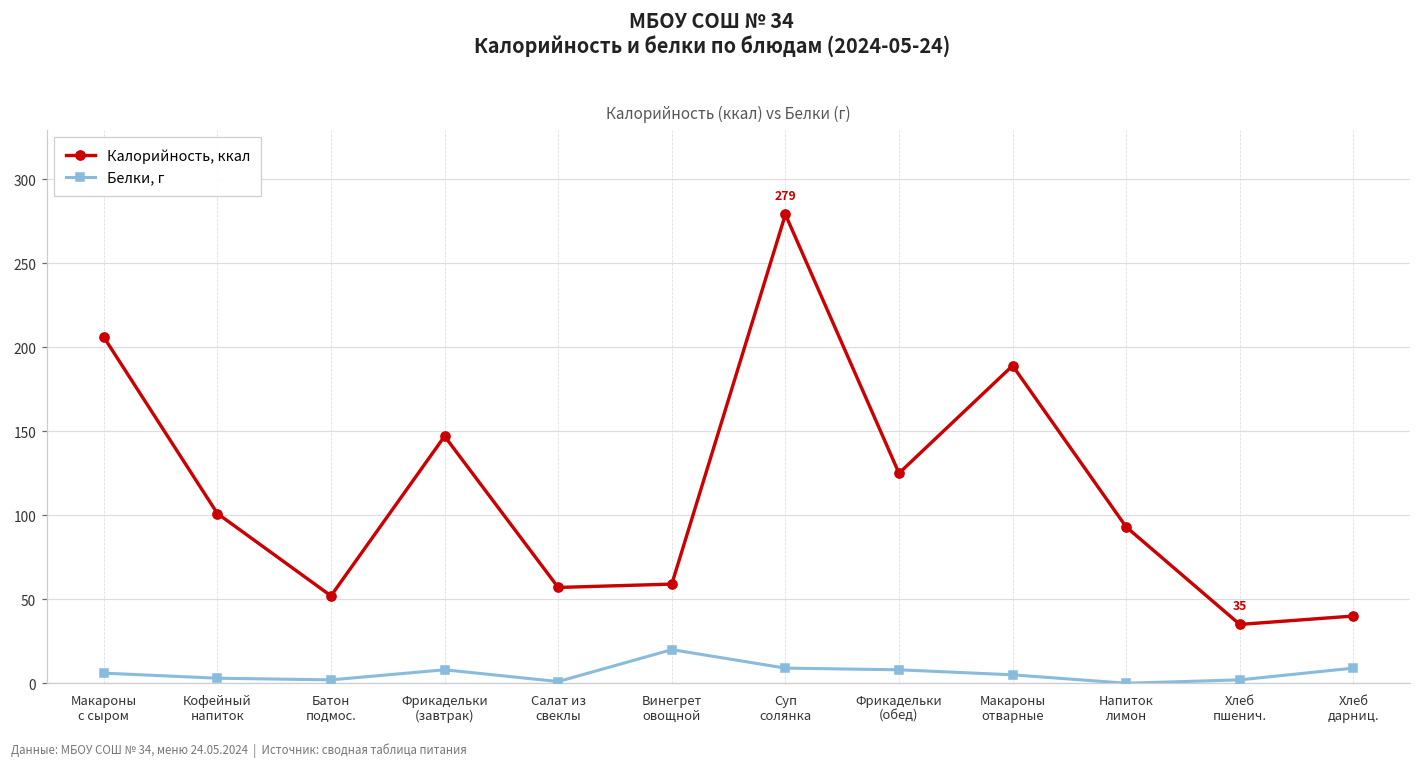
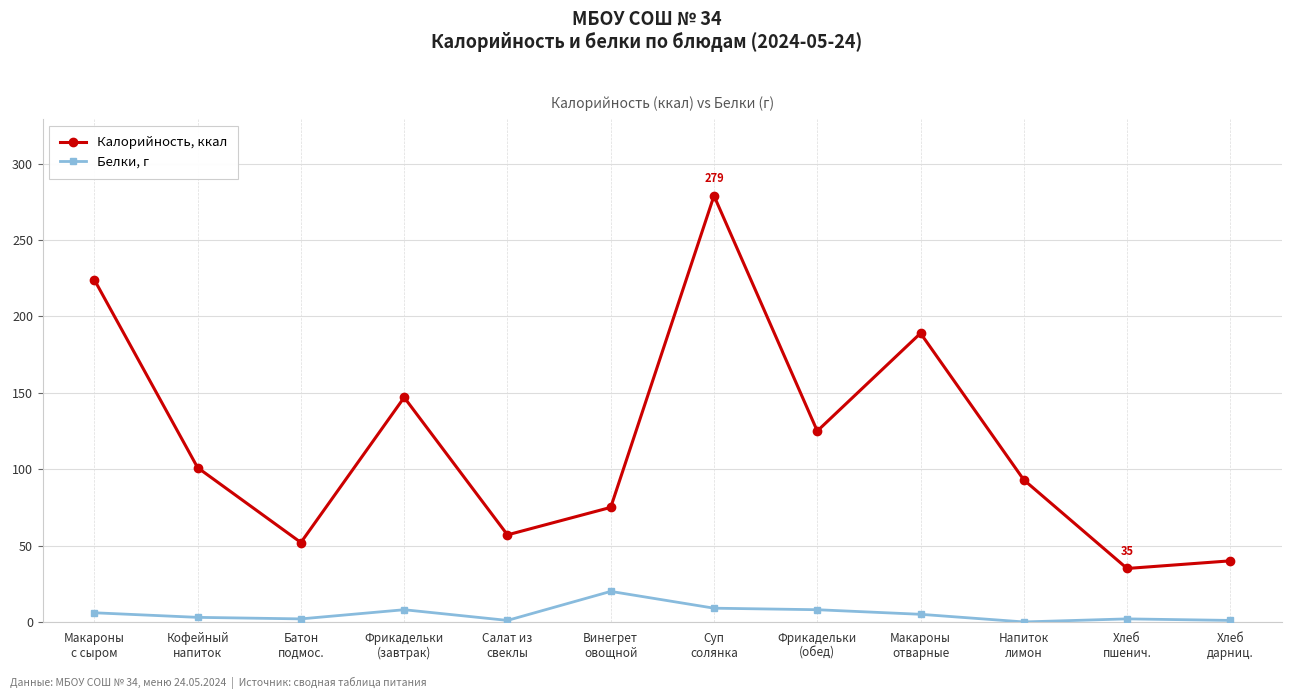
  {
    "Калорийность, ккал": {
-     "Макароны с сыром": 206,
+     "Макароны с сыром": 224,
      "Кофейный напиток": 101,
      "Батон подмос.": 52,
      "Фрикадельки (завтрак)": 147,
      "Салат из свеклы": 57,
-     "Винегрет овощной": 59,
+     "Винегрет овощной": 75,
      "Фрикадельки (обед)": 125,
      "Макароны отварные": 189,
      "Напиток лимон": 93,
      "Хлеб дарниц.": 40
    },
    "Белки, г": {
      "Макароны с сыром": 6,
      "Кофейный напиток": 3,
      "Батон подмос.": 2,
      "Фрикадельки (завтрак)": 8,
      "Салат из свеклы": 1,
      "Винегрет овощной": 20,
      "Суп солянка": 9,
      "Фрикадельки (обед)": 8,
      "Макароны отварные": 5,
      "Напиток лимон": 0,
      "Хлеб пшенич.": 2,
-     "Хлеб дарниц.": 9
+     "Хлеб дарниц.": 1
    }
  }
